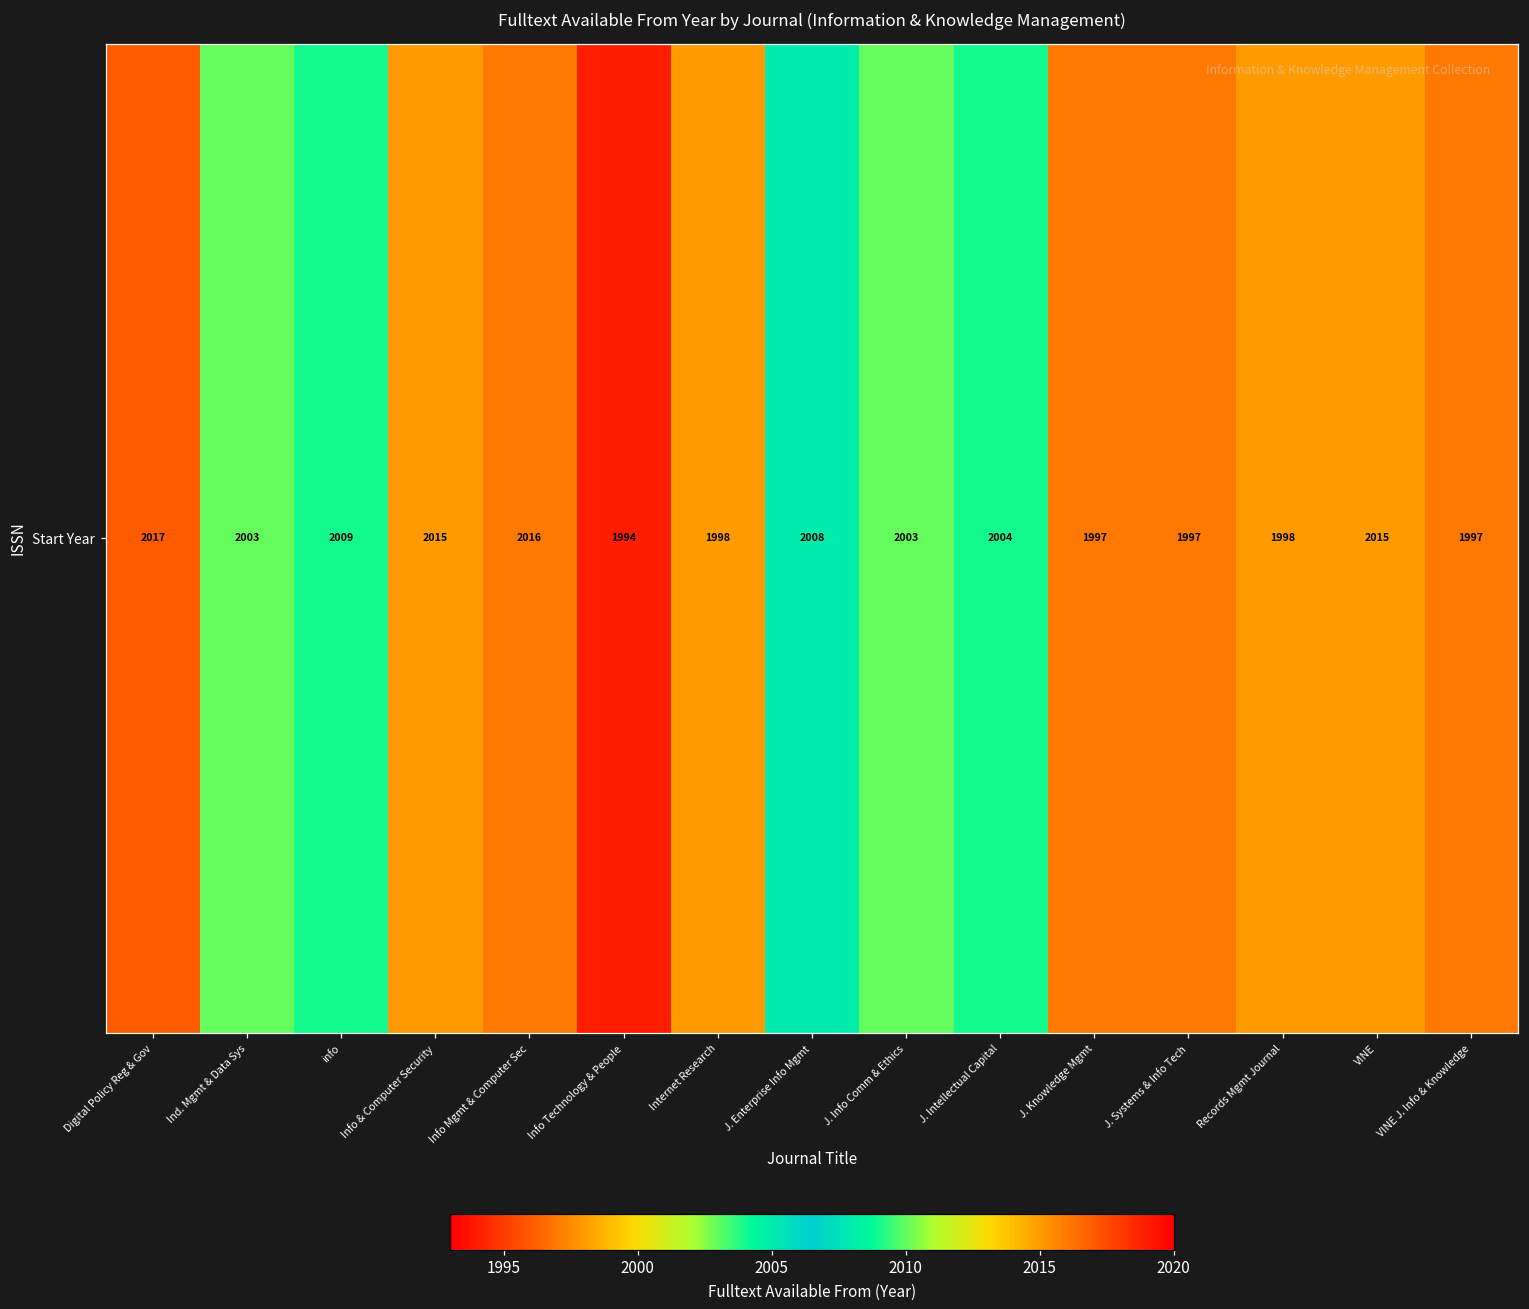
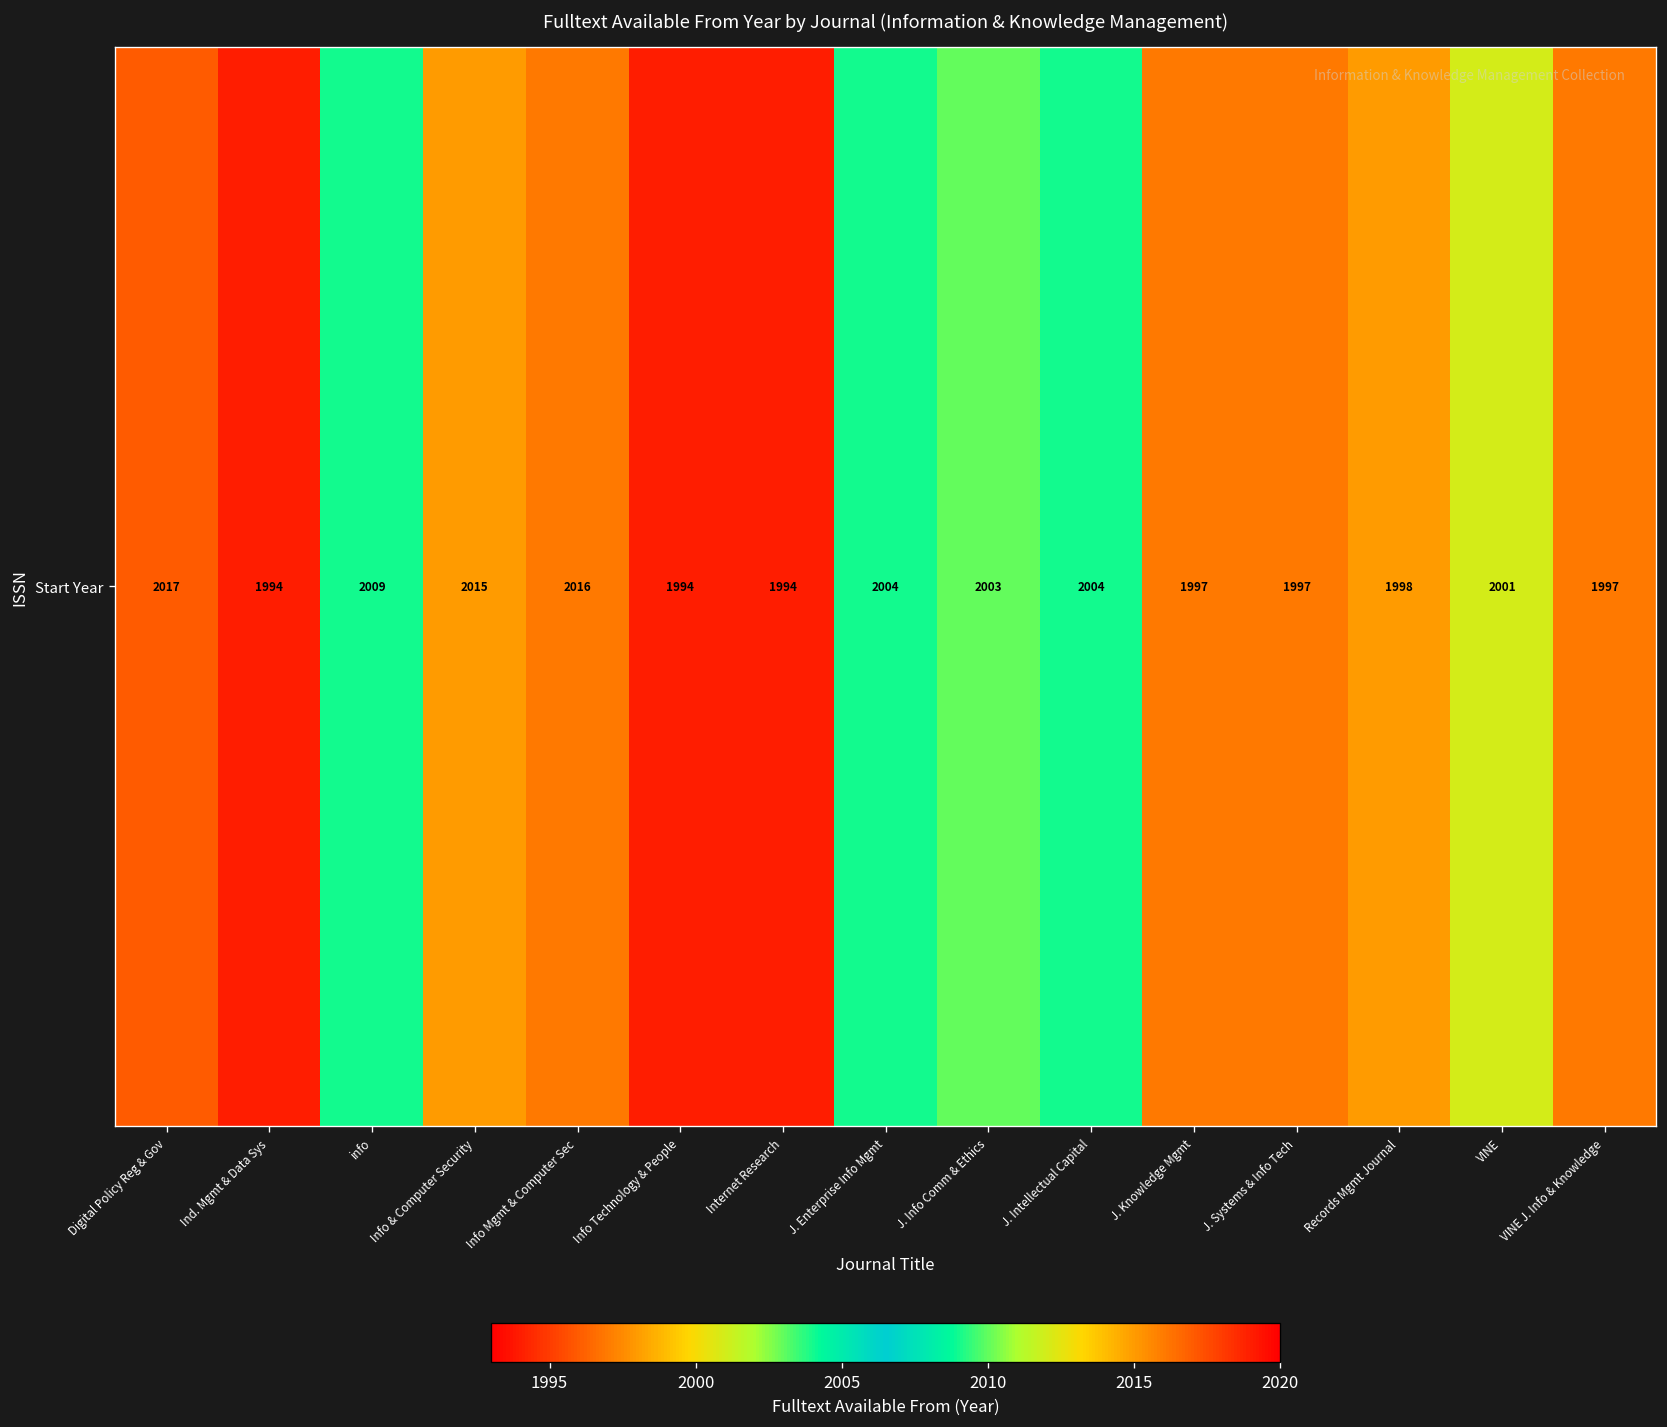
  {
    "Start Year": {
      "Digital Policy Reg & Gov": 2017,
-     "Ind. Mgmt & Data Sys": 2003,
+     "Ind. Mgmt & Data Sys": 1994,
      "info": 2009,
      "Info & Computer Security": 2015,
      "Info Mgmt & Computer Sec": 2016,
      "Info Technology & People": 1994,
-     "Internet Research": 1998,
-     "J. Enterprise Info Mgmt": 2008,
+     "Internet Research": 1994,
+     "J. Enterprise Info Mgmt": 2004,
      "J. Info Comm & Ethics": 2003,
      "J. Intellectual Capital": 2004,
      "J. Knowledge Mgmt": 1997,
      "J. Systems & Info Tech": 1997,
      "Records Mgmt Journal": 1998,
-     "VINE": 2015,
+     "VINE": 2001,
      "VINE J. Info & Knowledge": 1997
    }
  }
